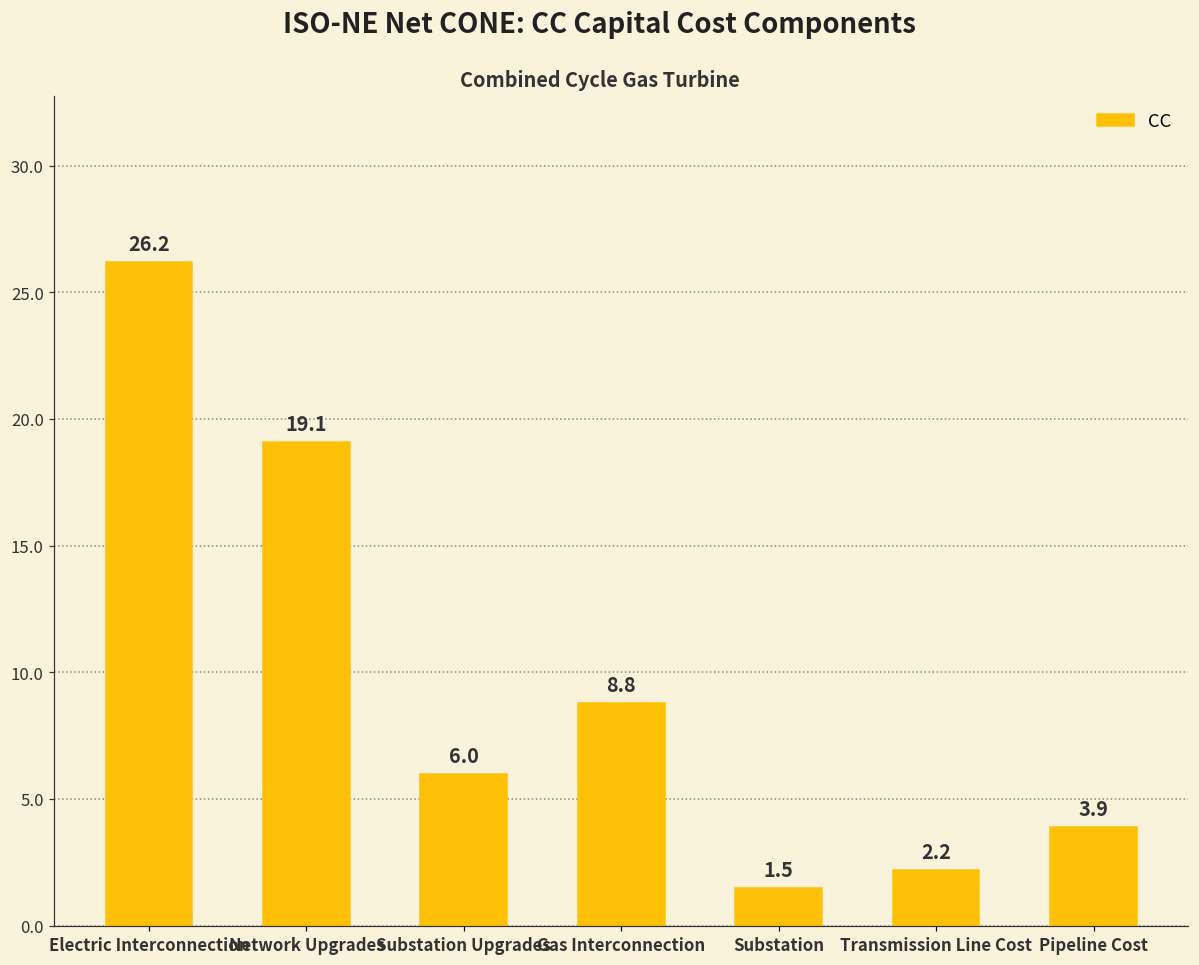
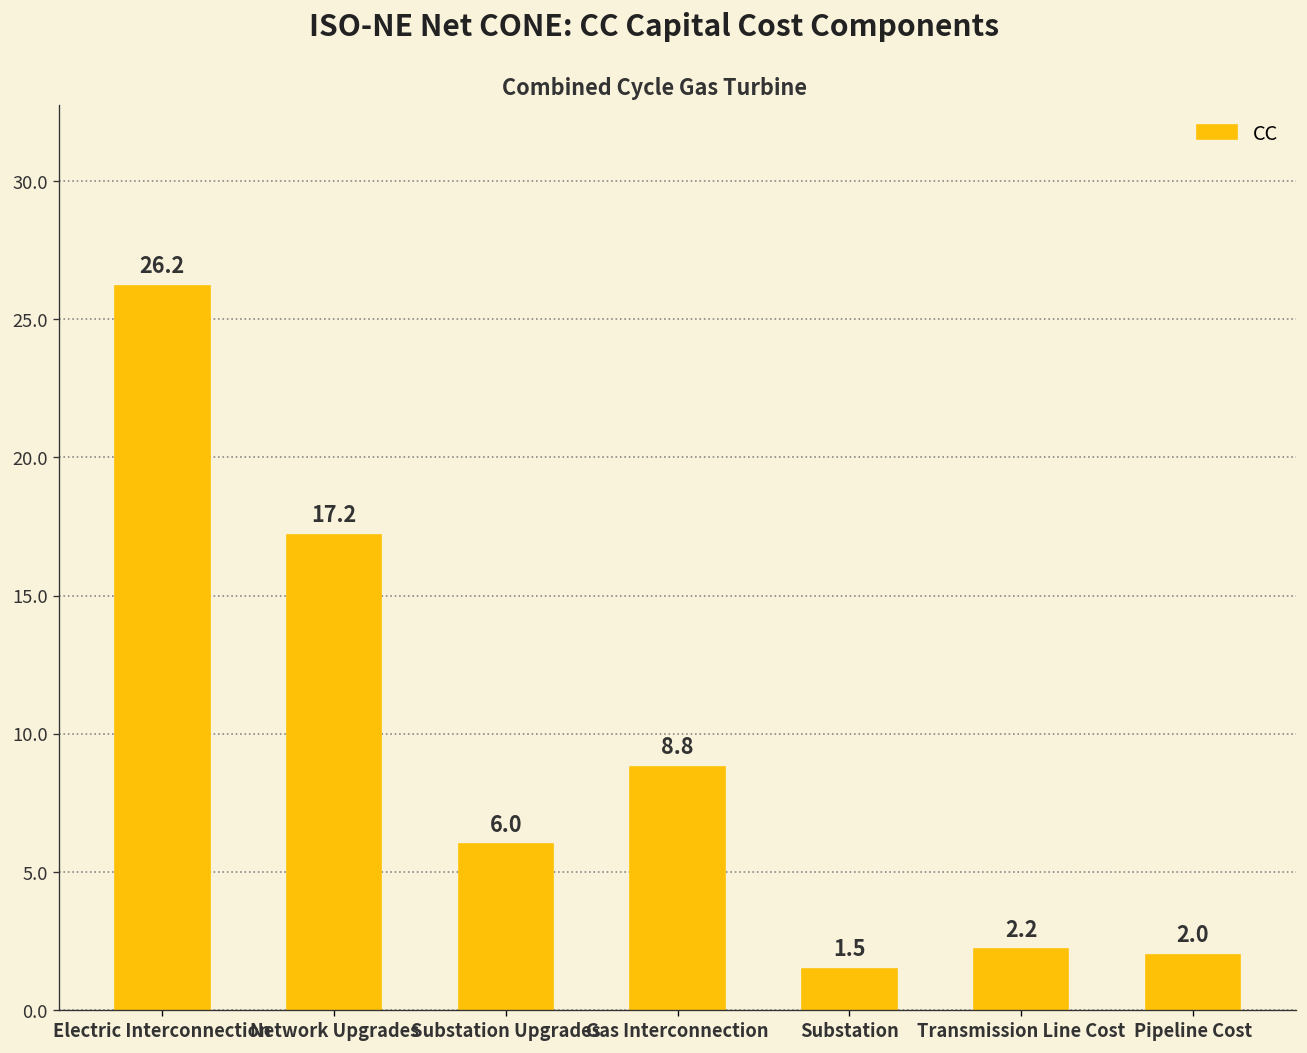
  {
    "Electric Interconnection": 26.2,
-   "Network Upgrades": 19.1,
+   "Network Upgrades": 17.2,
    "Substation Upgrades": 6.0,
    "Gas Interconnection": 8.8,
    "Substation": 1.5,
    "Transmission Line Cost": 2.2,
-   "Pipeline Cost": 3.9
+   "Pipeline Cost": 2.0
  }
